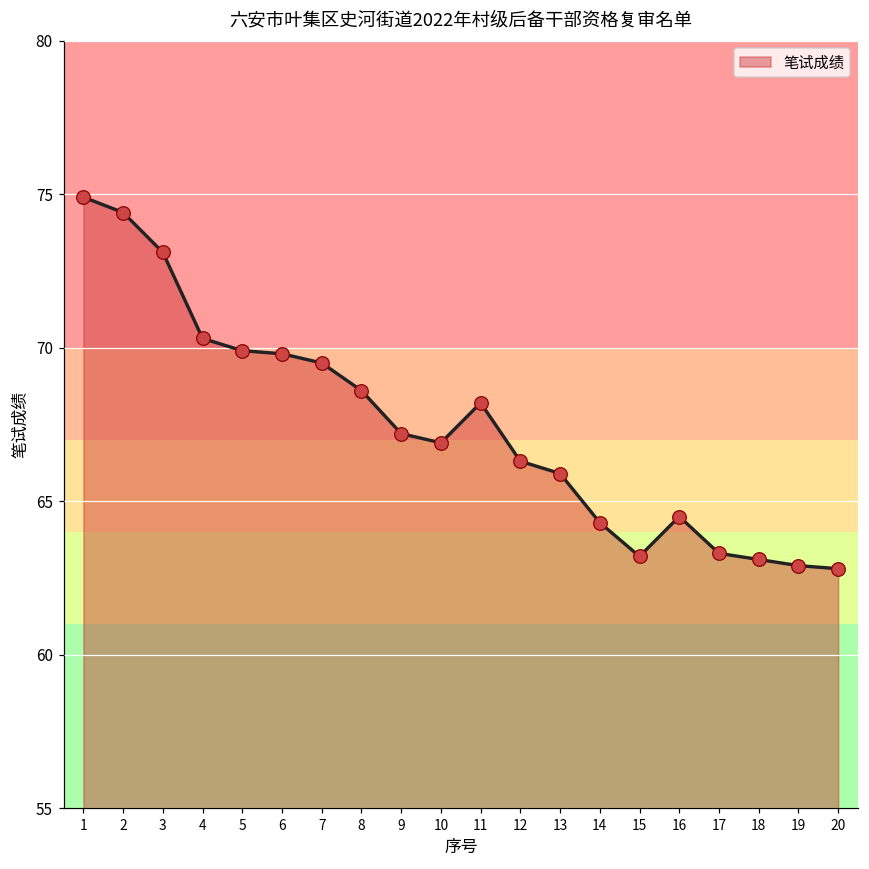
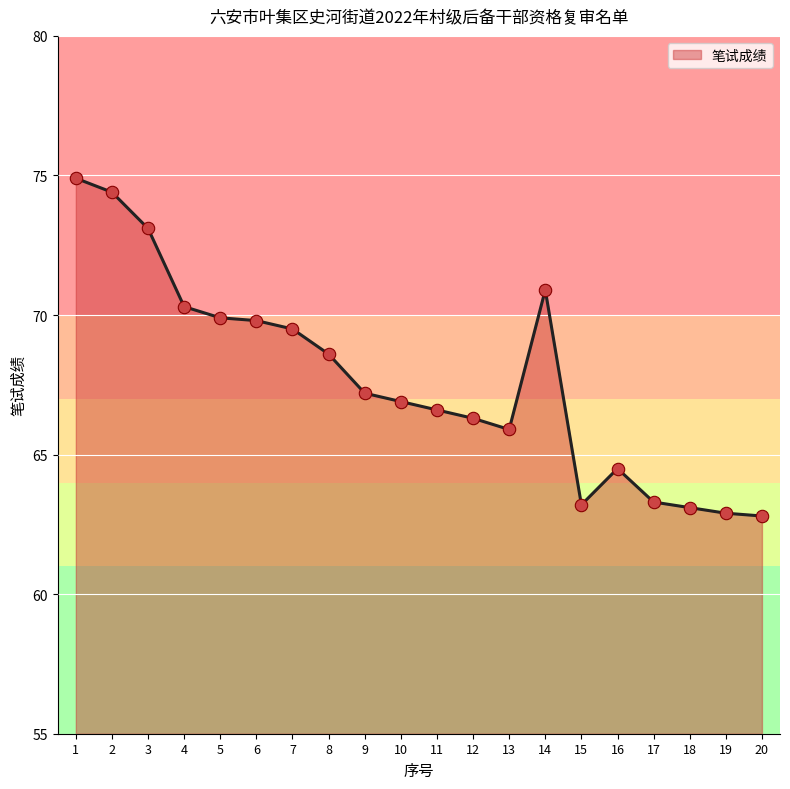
  {
    "1": 74.9,
    "2": 74.4,
    "3": 73.1,
    "4": 70.3,
    "5": 69.9,
    "6": 69.8,
    "7": 69.5,
    "8": 68.6,
    "9": 67.2,
    "10": 66.9,
-   "11": 68.2,
+   "11": 66.6,
    "12": 66.3,
    "13": 65.9,
-   "14": 64.3,
+   "14": 70.9,
    "15": 63.2,
    "16": 64.5,
    "17": 63.3,
    "18": 63.1,
    "19": 62.9,
    "20": 62.8
  }
